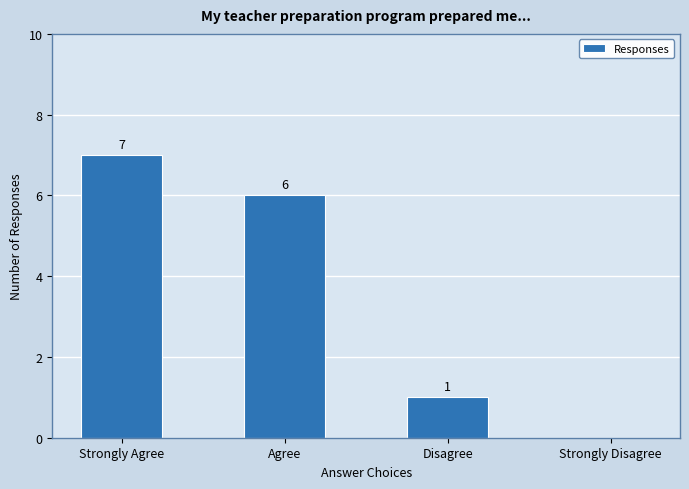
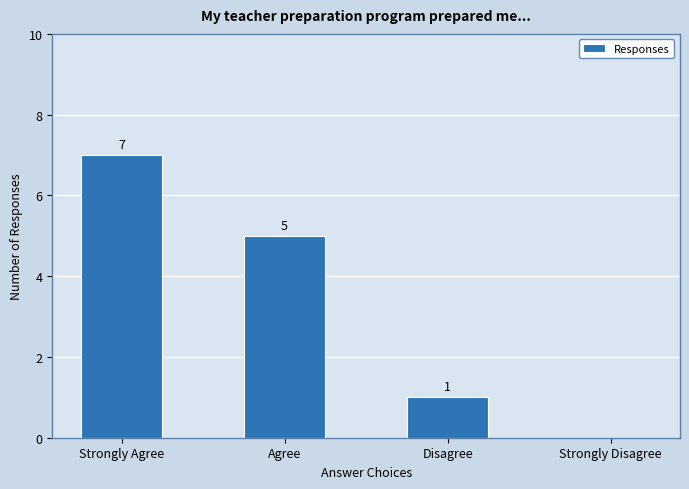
  {
    "Strongly Agree": 7,
-   "Agree": 6,
+   "Agree": 5,
    "Disagree": 1
  }
